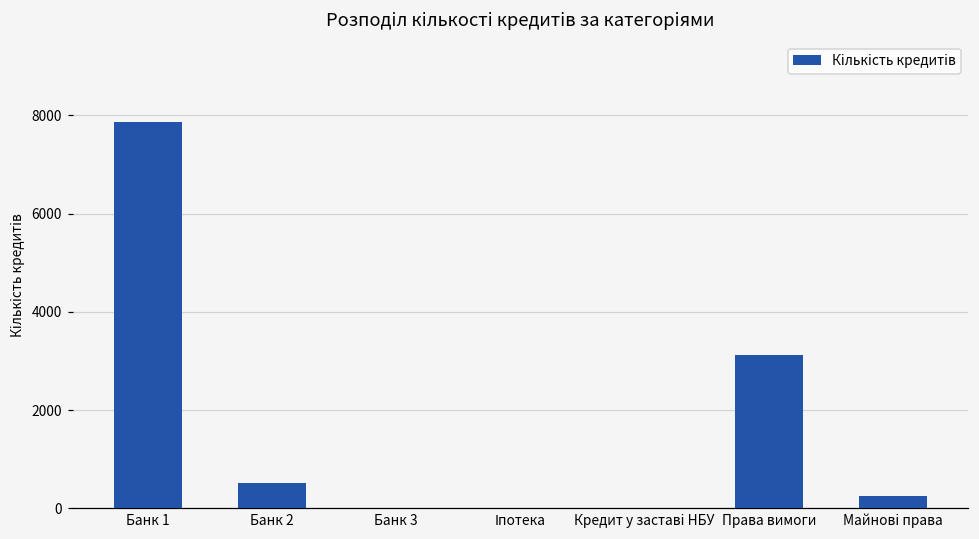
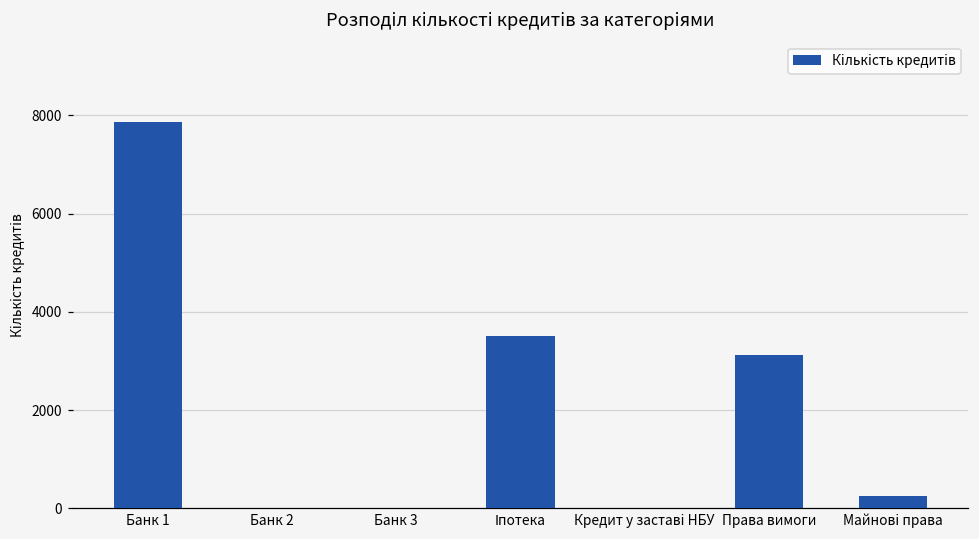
  {
    "Банк 1": 7900,
-   "Банк 2": 500,
+   "Банк 2": 0,
    "Банк 3": 0,
-   "Іпотека": 0,
+   "Іпотека": 3500,
    "Кредит у заставі НБУ": 0,
    "Права вимоги": 3100,
    "Майнові права": 200
  }
